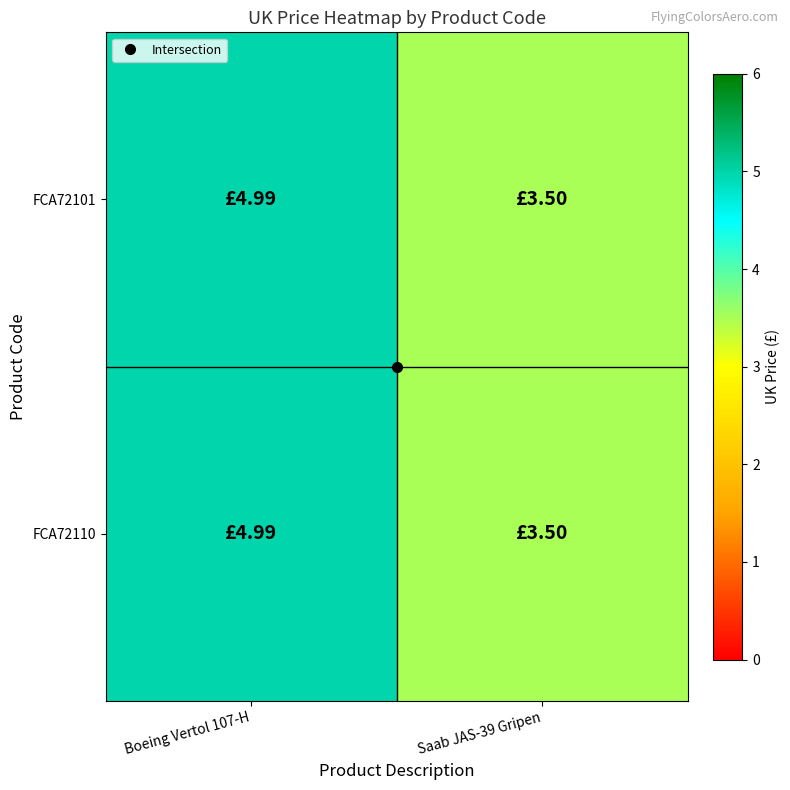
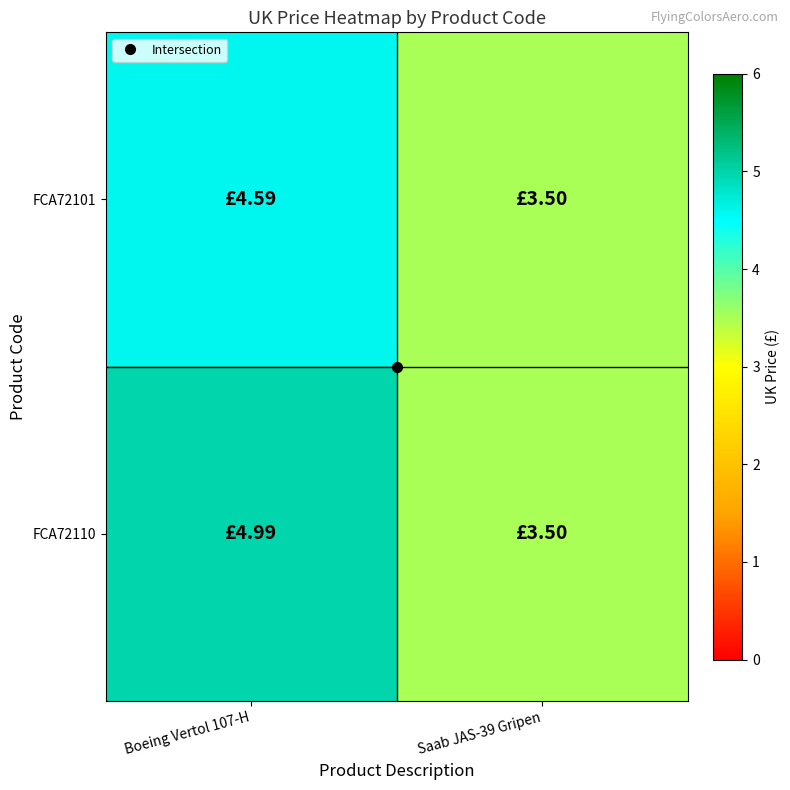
  {
    "FCA72101": {
-     "Boeing Vertol 107-H": "£4.99",
+     "Boeing Vertol 107-H": "£4.59",
      "Saab JAS-39 Gripen": "£3.50"
    },
    "FCA72110": {
      "Boeing Vertol 107-H": "£4.99",
      "Saab JAS-39 Gripen": "£3.50"
    }
  }
